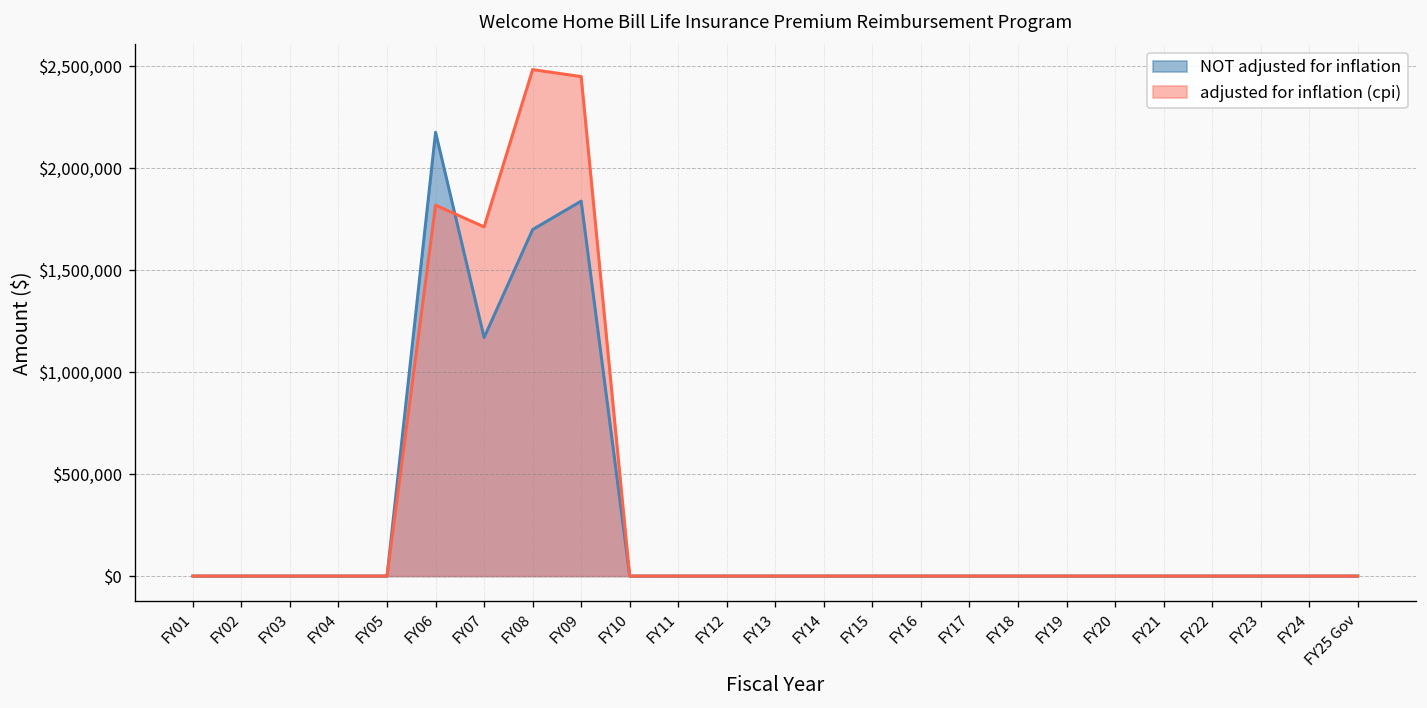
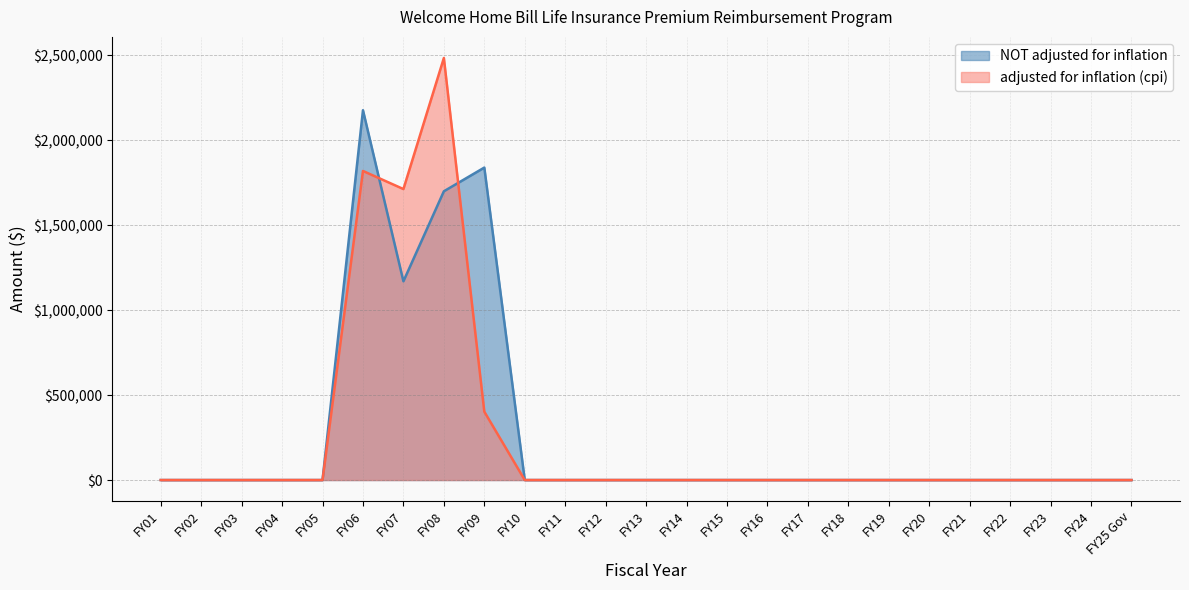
  {
    "NOT adjusted for inflation": {
      "FY06": "$2,180,000",
      "FY07": "$1,170,000",
      "FY08": "$1,700,000",
      "FY09": "$1,840,000"
    },
    "adjusted for inflation (cpi)": {
      "FY06": "$1,820,000",
      "FY07": "$1,710,000",
      "FY08": "$2,480,000",
-     "FY09": "$2,450,000"
+     "FY09": "$400,000"
    }
  }
